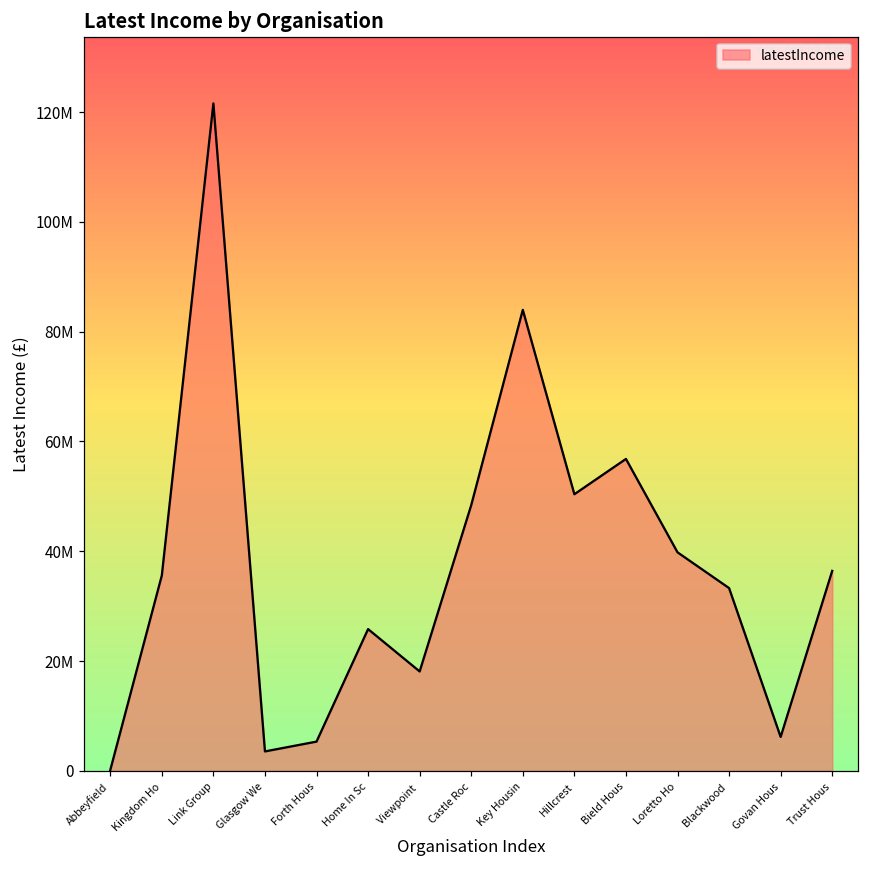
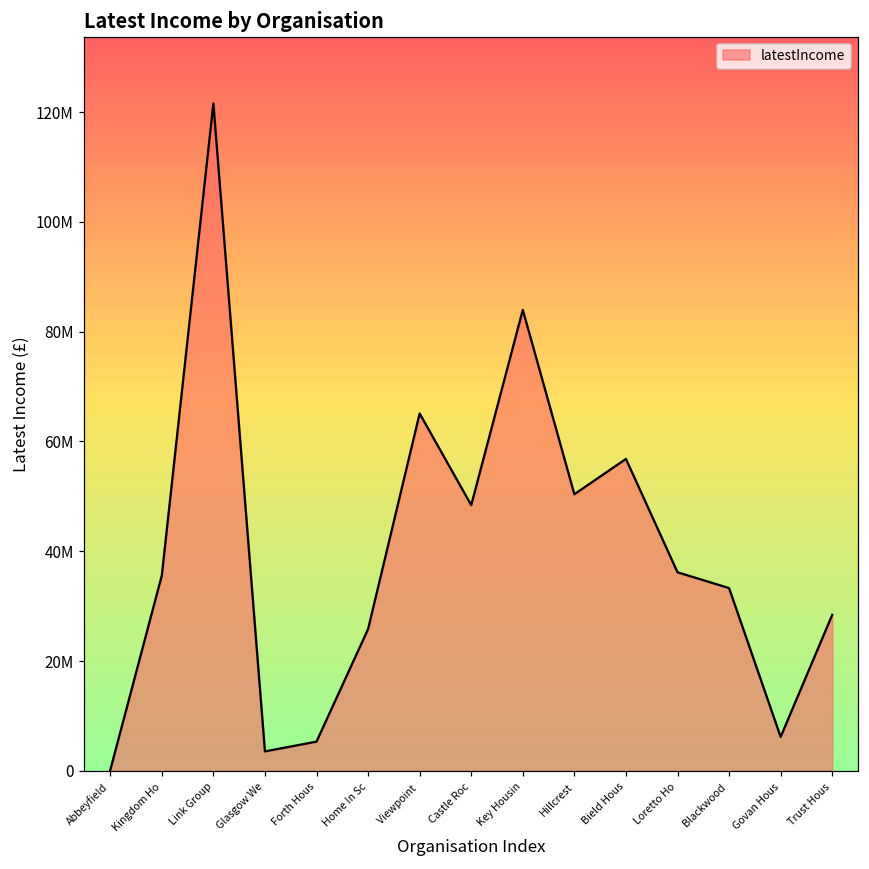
  {
    "Abbeyfield": 0,
    "Kingdom Ho": 36000000,
    "Link Group": 122000000,
    "Glasgow We": 4000000,
    "Forth Hous": 5000000,
    "Home In Sc": 26000000,
-   "Viewpoint": 18000000,
+   "Viewpoint": 65000000,
    "Castle Roc": 48000000,
    "Key Housin": 84000000,
    "Hillcrest": 50000000,
    "Bield Hous": 57000000,
-   "Loretto Ho": 40000000,
+   "Loretto Ho": 36000000,
    "Blackwood": 33000000,
    "Govan Hous": 6000000,
-   "Trust Hous": 36000000
+   "Trust Hous": 28000000
  }
